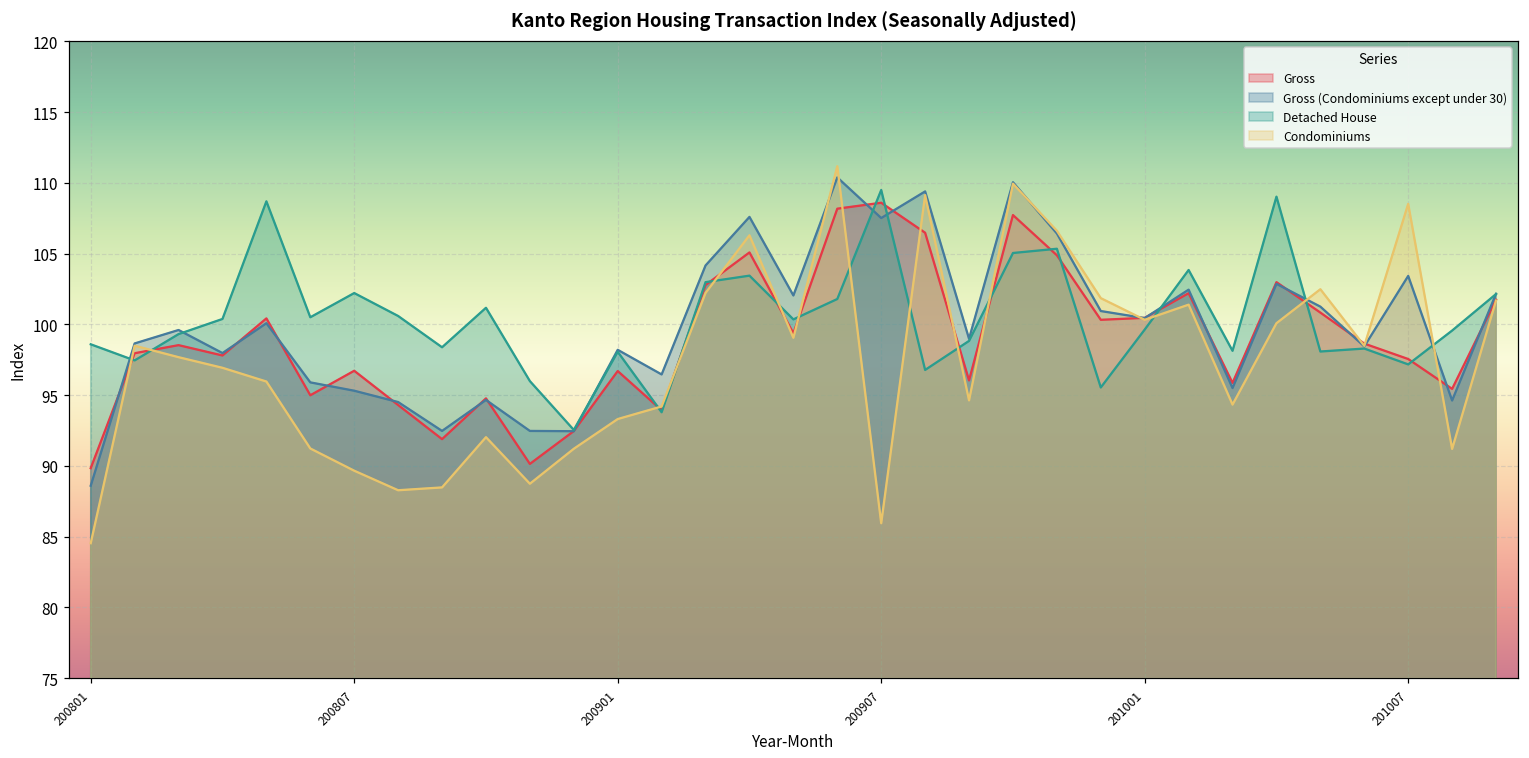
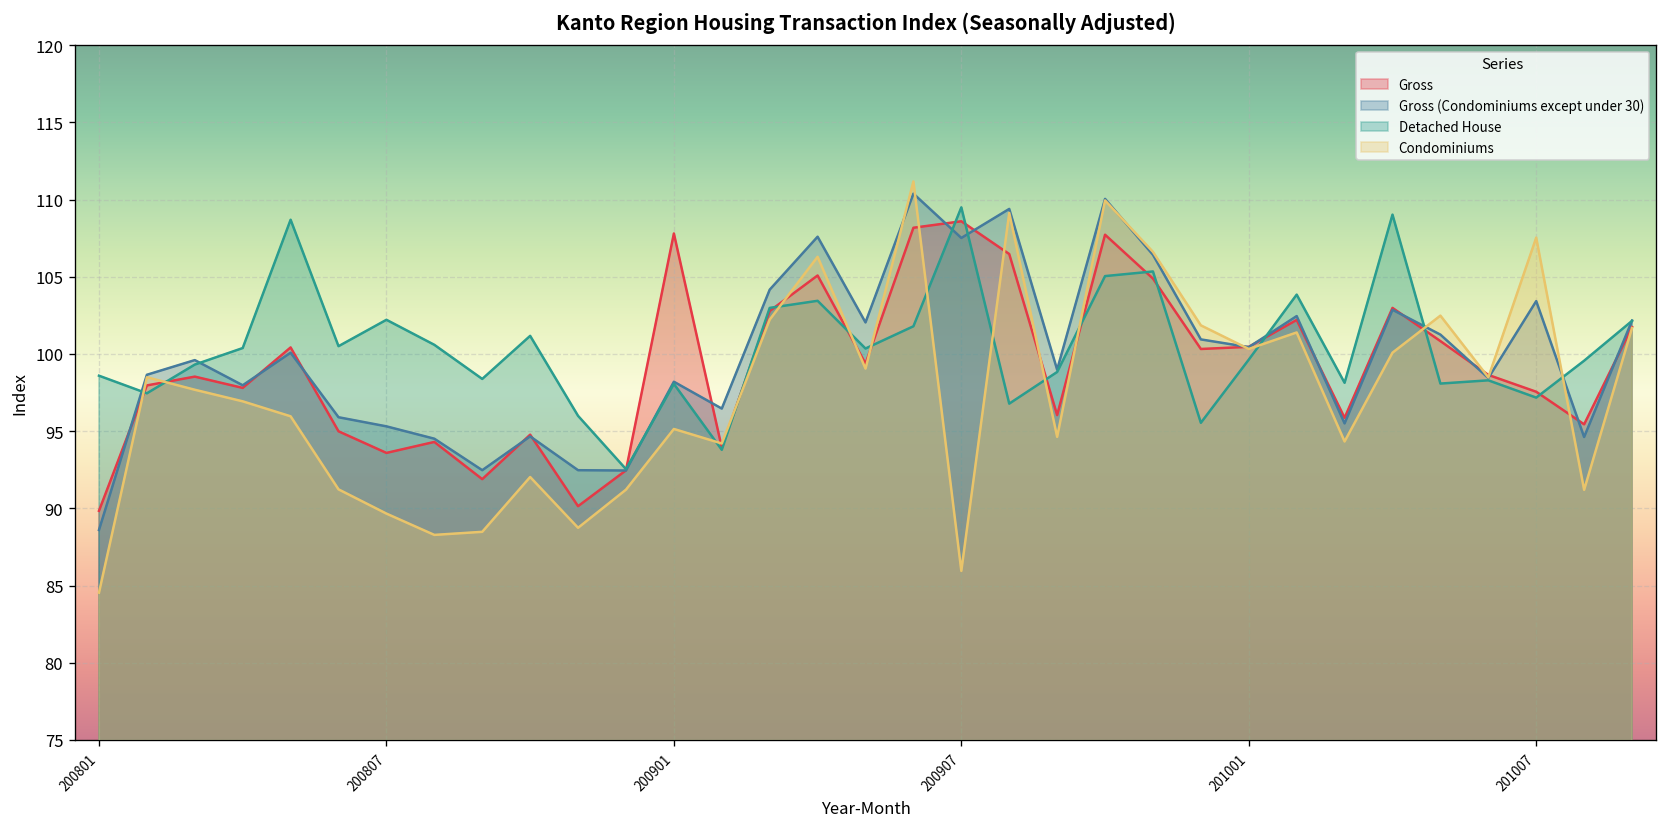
  {
    "Gross": {
      "200801": 89.8,
-     "200807": 96.7,
-     "200901": 96.7,
+     "200807": 93.6,
+     "200901": 107.8,
      "200907": 108.6,
      "201007": 97.6
    },
    "Condominiums": {
      "200801": 84.5,
      "200807": 89.7,
-     "200901": 93.3,
+     "200901": 95.1,
      "200907": 86.0,
-     "201007": 108.5
+     "201007": 107.5
    }
  }
